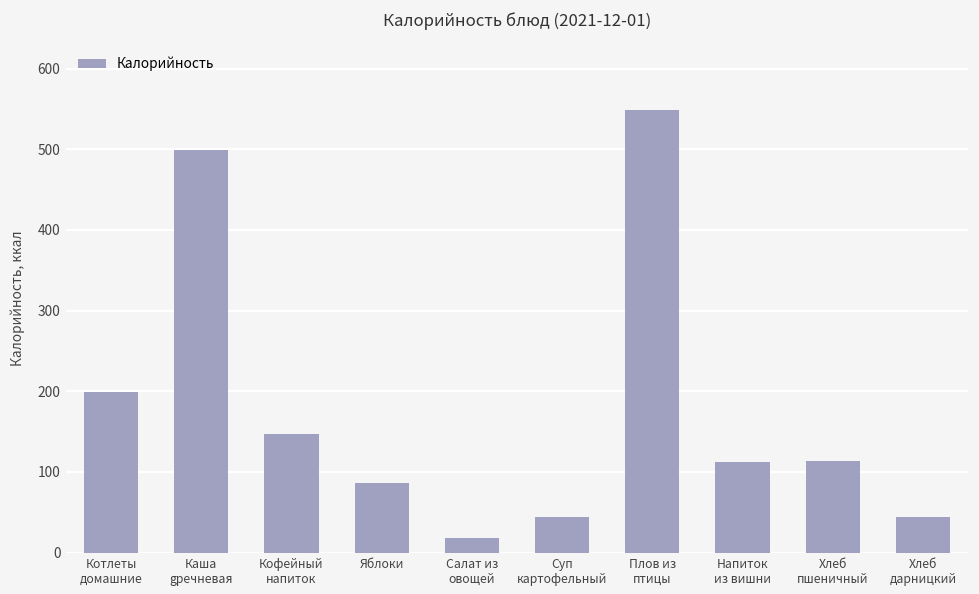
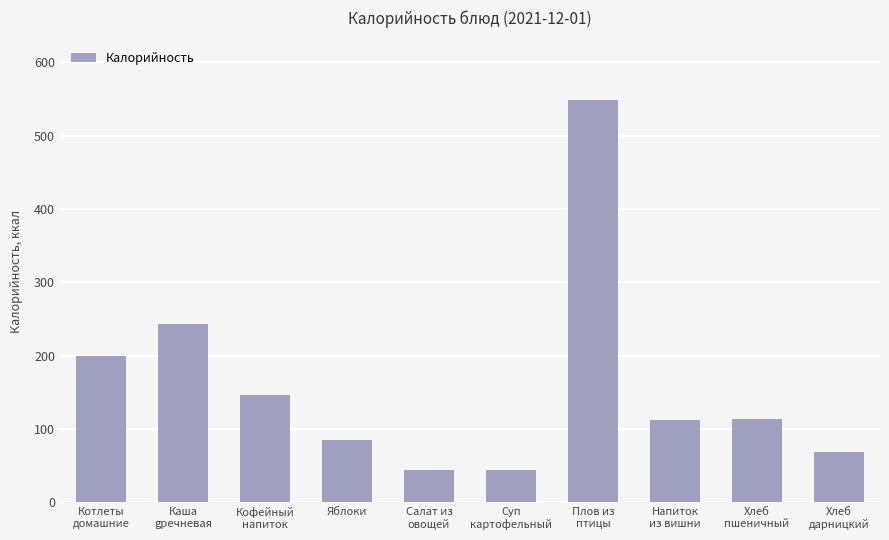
  {
    "Котлеты домашние": 200,
-   "Каша gречневая": 500,
+   "Каша gречневая": 240,
    "Кофейный напиток": 150,
    "Яблоки": 90,
-   "Салат из овощей": 20,
+   "Салат из овощей": 40,
    "Суп картофельный": 40,
    "Плов из птицы": 550,
    "Напиток из вишни": 110,
    "Хлеб пшеничный": 110,
-   "Хлеб дарницкий": 40
+   "Хлеб дарницкий": 70
  }
